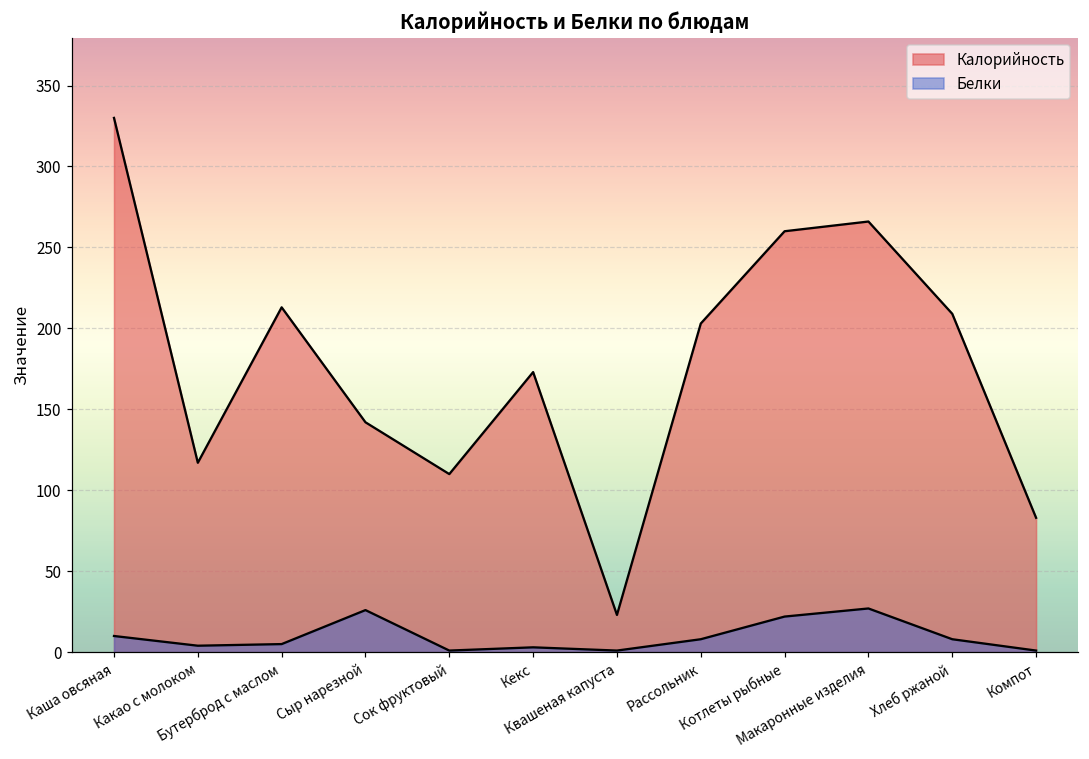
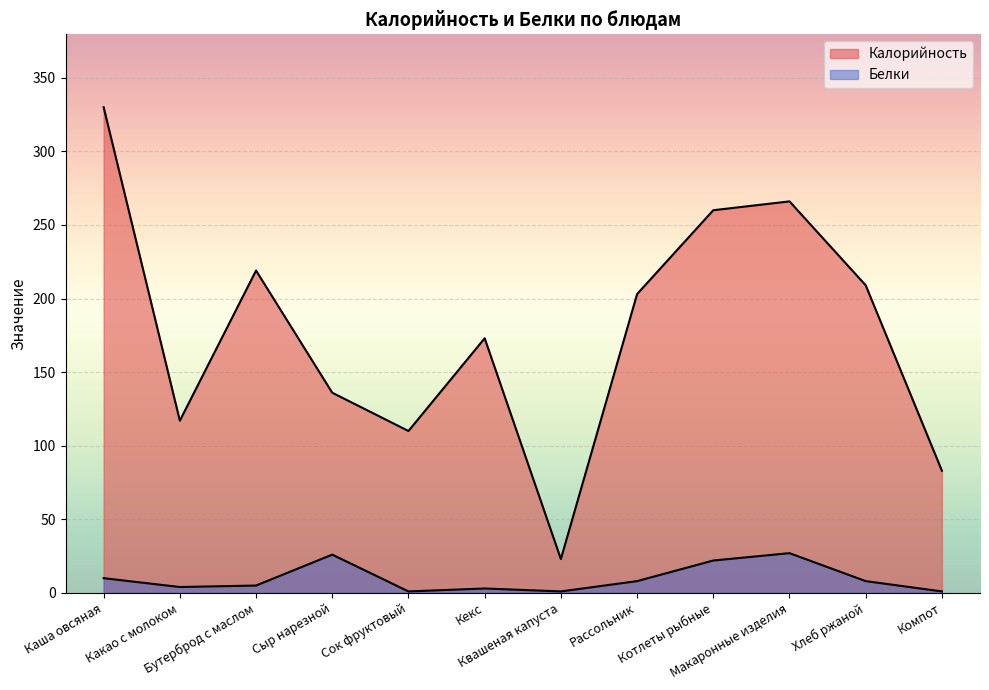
  {
    "Калорийность": {
      "Каша овсяная": 330,
      "Какао с молоком": 117,
-     "Бутерброд с маслом": 213,
-     "Сыр нарезной": 142,
+     "Бутерброд с маслом": 219,
+     "Сыр нарезной": 136,
      "Сок фруктовый": 110,
      "Кекс": 173,
      "Квашеная капуста": 23,
      "Рассольник": 203,
      "Котлеты рыбные": 260,
      "Макаронные изделия": 266,
      "Хлеб ржаной": 209,
      "Компот": 83
    },
    "Белки": {
      "Каша овсяная": 10,
      "Какао с молоком": 4,
      "Бутерброд с маслом": 5,
      "Сыр нарезной": 26,
      "Сок фруктовый": 1,
      "Кекс": 3,
      "Квашеная капуста": 1,
      "Рассольник": 8,
      "Котлеты рыбные": 22,
      "Макаронные изделия": 27,
      "Хлеб ржаной": 8,
      "Компот": 1
    }
  }
